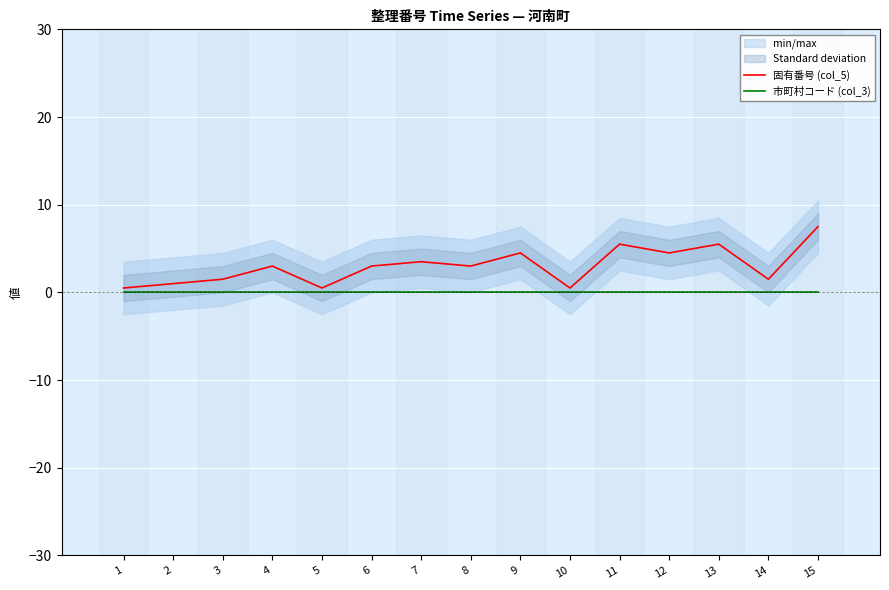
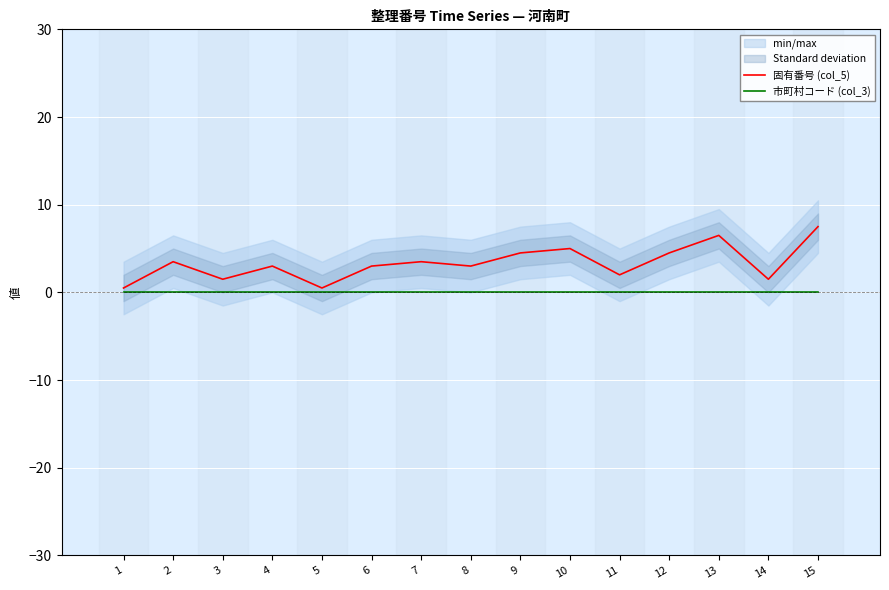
  {
    "固有番号 (col_5)": {
      "1": 1,
-     "2": 1,
+     "2": 4,
      "3": 2,
      "4": 3,
      "5": 1,
      "6": 3,
      "7": 4,
      "8": 3,
      "9": 5,
-     "10": 1,
-     "11": 6,
+     "10": 5,
+     "11": 2,
      "12": 5,
-     "13": 6,
+     "13": 7,
      "14": 2,
      "15": 8
    },
    "市町村コード (col_3)": {
      "1": 0,
      "2": 0,
      "3": 0,
      "4": 0,
      "5": 0,
      "6": 0,
      "7": 0,
      "8": 0,
      "9": 0,
      "10": 0,
      "11": 0,
      "12": 0,
      "13": 0,
      "14": 0,
      "15": 0
    }
  }
